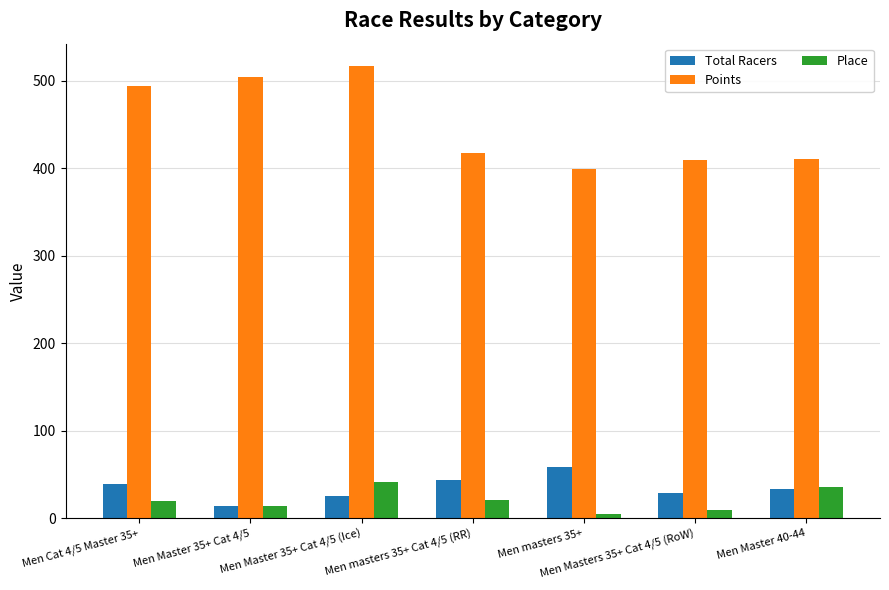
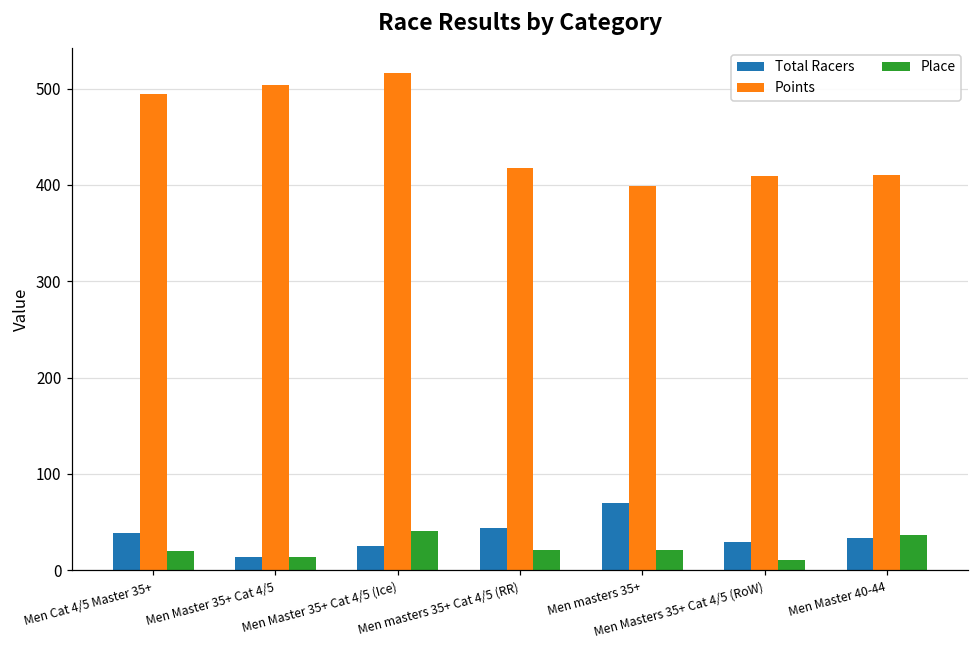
  {
    "Total Racers": {
      "Men Cat 4/5 Master 35+": 40,
      "Men Master 35+ Cat 4/5": 10,
      "Men Master 35+ Cat 4/5 (Ice)": 30,
      "Men masters 35+ Cat 4/5 (RR)": 40,
-     "Men masters 35+": 60,
+     "Men masters 35+": 70,
      "Men Masters 35+ Cat 4/5 (RoW)": 30,
      "Men Master 40-44": 30
    },
    "Points": {
      "Men Cat 4/5 Master 35+": 490,
      "Men Master 35+ Cat 4/5": 500,
      "Men Master 35+ Cat 4/5 (Ice)": 520,
      "Men masters 35+ Cat 4/5 (RR)": 420,
      "Men masters 35+": 400,
      "Men Masters 35+ Cat 4/5 (RoW)": 410,
      "Men Master 40-44": 410
    },
    "Place": {
      "Men Cat 4/5 Master 35+": 20,
      "Men Master 35+ Cat 4/5": 10,
      "Men Master 35+ Cat 4/5 (Ice)": 40,
      "Men masters 35+ Cat 4/5 (RR)": 20,
-     "Men masters 35+": 10,
+     "Men masters 35+": 20,
      "Men Masters 35+ Cat 4/5 (RoW)": 10,
      "Men Master 40-44": 40
    }
  }
